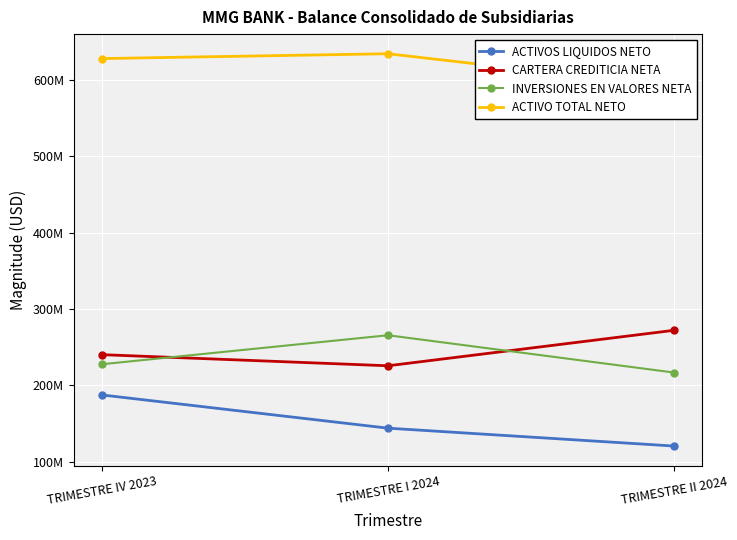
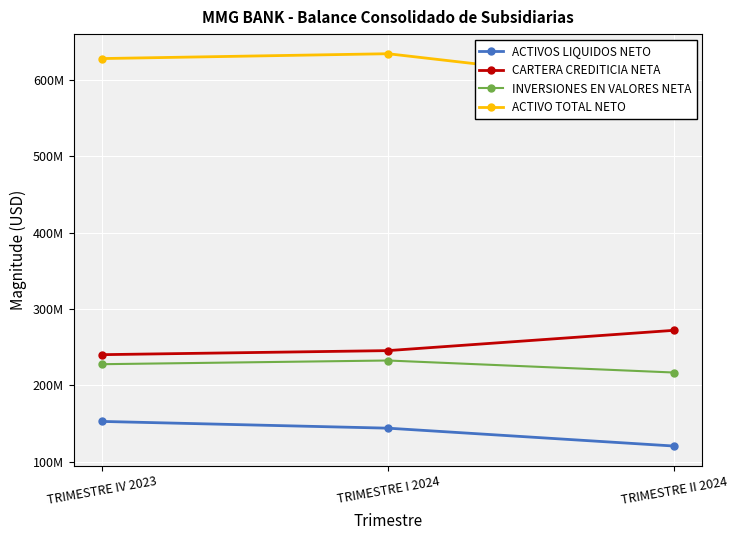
  {
    "ACTIVOS LIQUIDOS NETO": {
-     "TRIMESTRE IV 2023": 190000000,
+     "TRIMESTRE IV 2023": 150000000,
      "TRIMESTRE I 2024": 140000000,
      "TRIMESTRE II 2024": 120000000
    },
    "CARTERA CREDITICIA NETA": {
      "TRIMESTRE IV 2023": 240000000,
-     "TRIMESTRE I 2024": 230000000,
+     "TRIMESTRE I 2024": 250000000,
      "TRIMESTRE II 2024": 270000000
    },
    "INVERSIONES EN VALORES NETA": {
      "TRIMESTRE IV 2023": 230000000,
-     "TRIMESTRE I 2024": 270000000,
+     "TRIMESTRE I 2024": 230000000,
      "TRIMESTRE II 2024": 220000000
    },
    "ACTIVO TOTAL NETO": {
      "TRIMESTRE IV 2023": 630000000,
      "TRIMESTRE I 2024": 630000000
    }
  }
